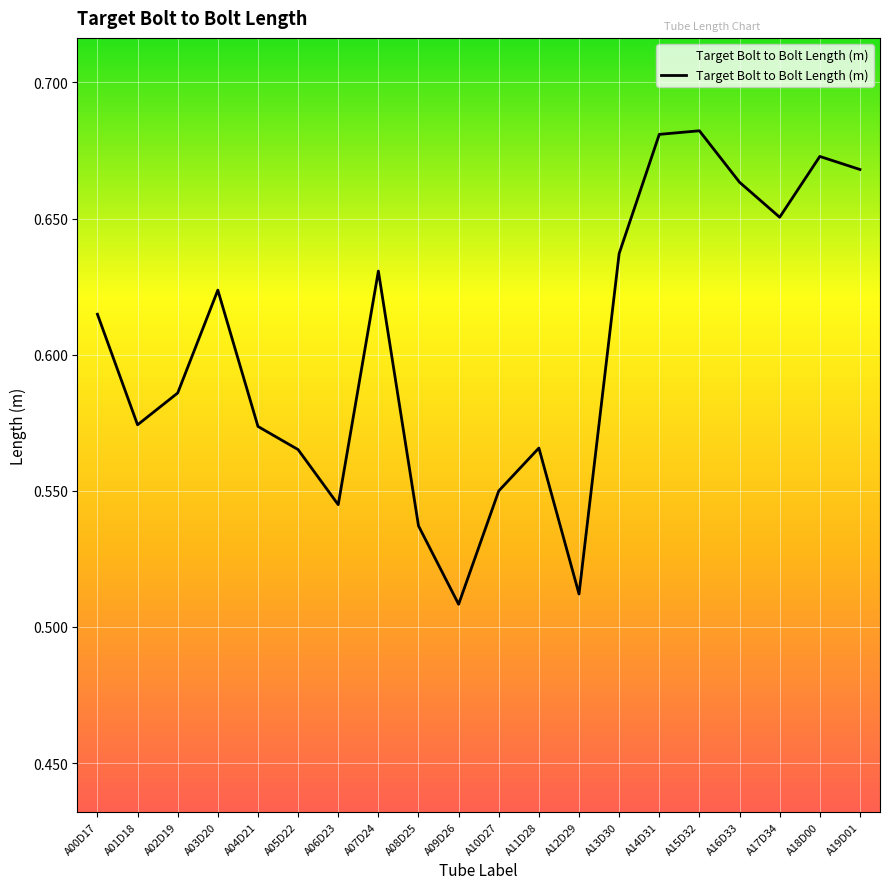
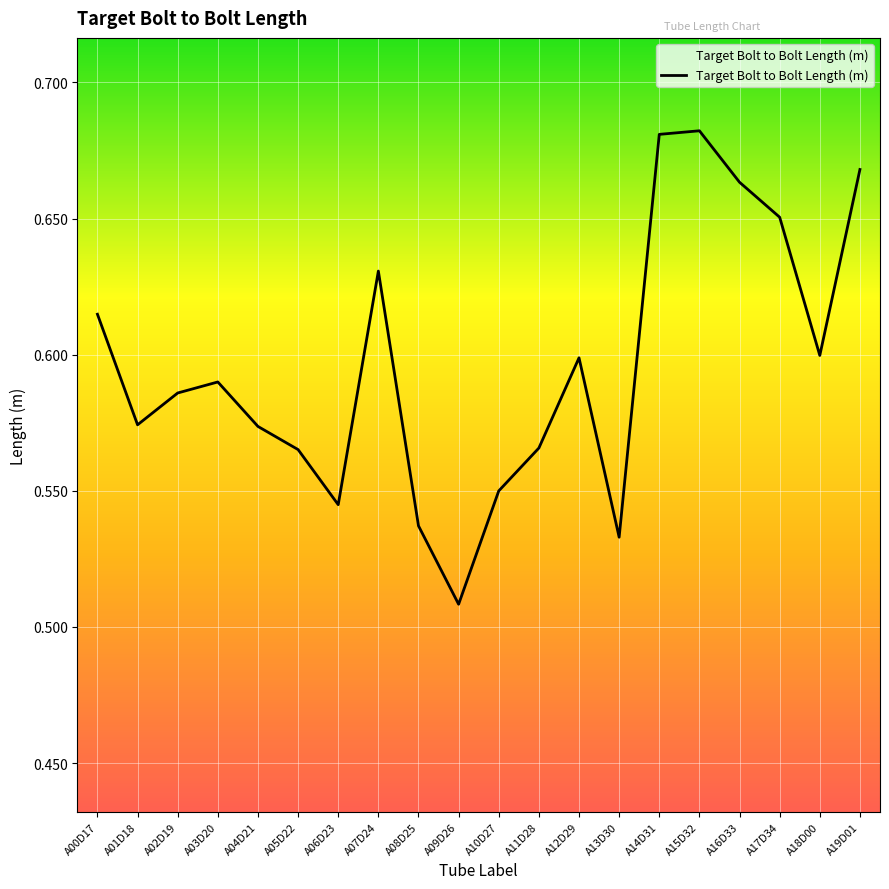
  {
    "A00D17": 0.615,
    "A01D18": 0.574,
    "A02D19": 0.586,
-   "A03D20": 0.624,
+   "A03D20": 0.590,
    "A04D21": 0.574,
    "A05D22": 0.565,
    "A06D23": 0.545,
    "A07D24": 0.631,
    "A08D25": 0.537,
    "A09D26": 0.508,
    "A10D27": 0.550,
    "A11D28": 0.566,
-   "A12D29": 0.512,
-   "A13D30": 0.637,
+   "A12D29": 0.599,
+   "A13D30": 0.533,
    "A14D31": 0.681,
    "A15D32": 0.682,
    "A16D33": 0.663,
    "A17D34": 0.650,
-   "A18D00": 0.673,
+   "A18D00": 0.600,
    "A19D01": 0.668
  }
